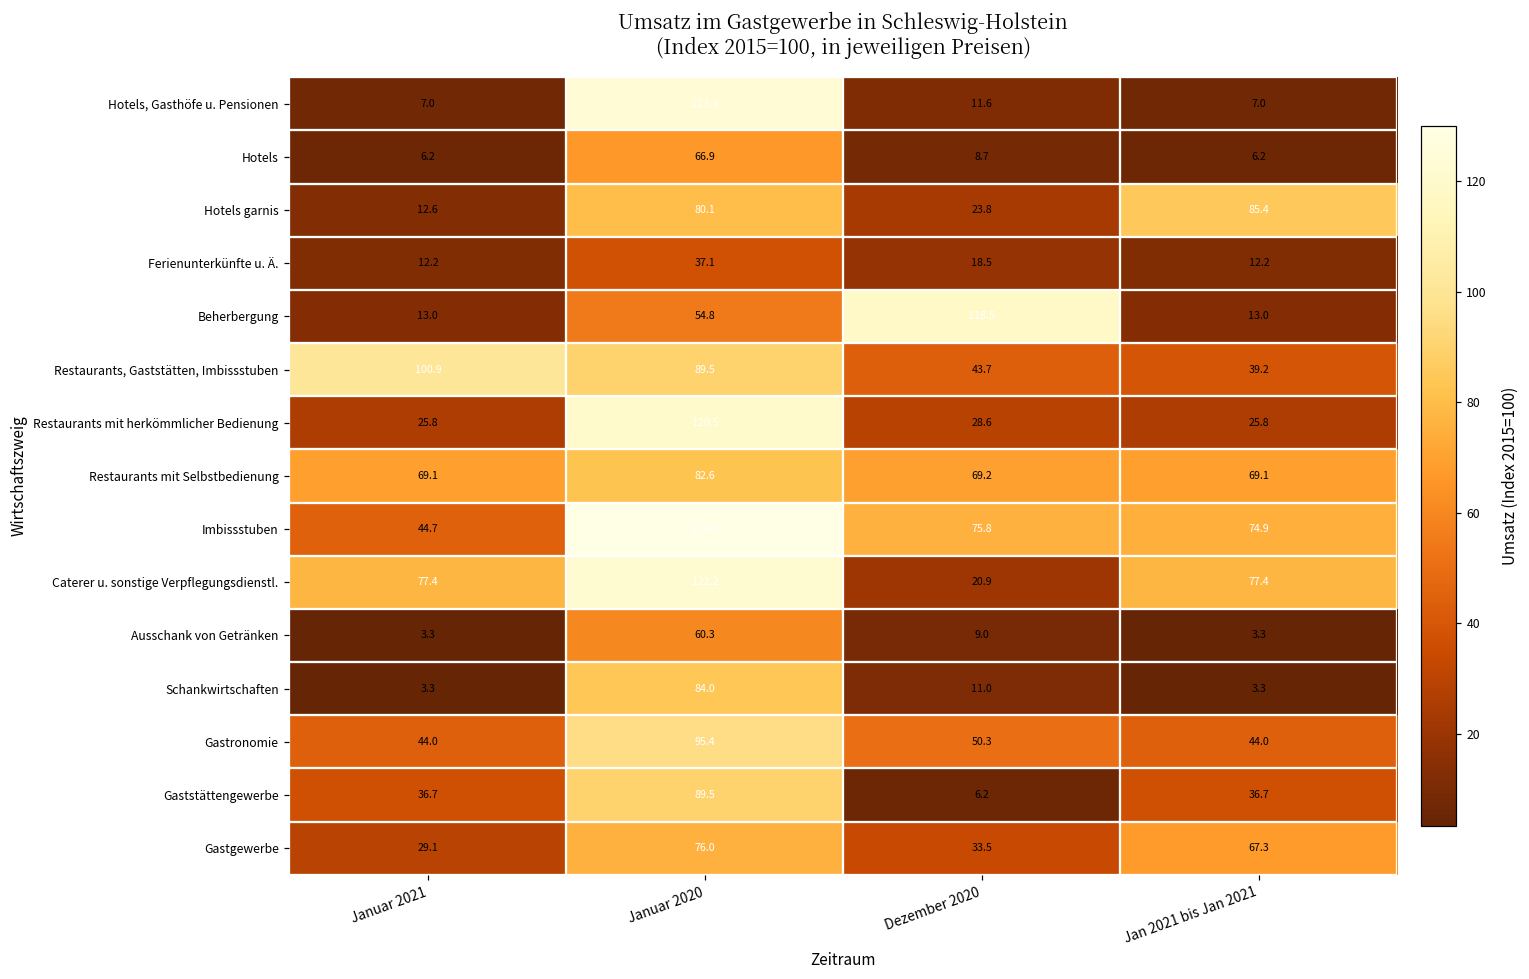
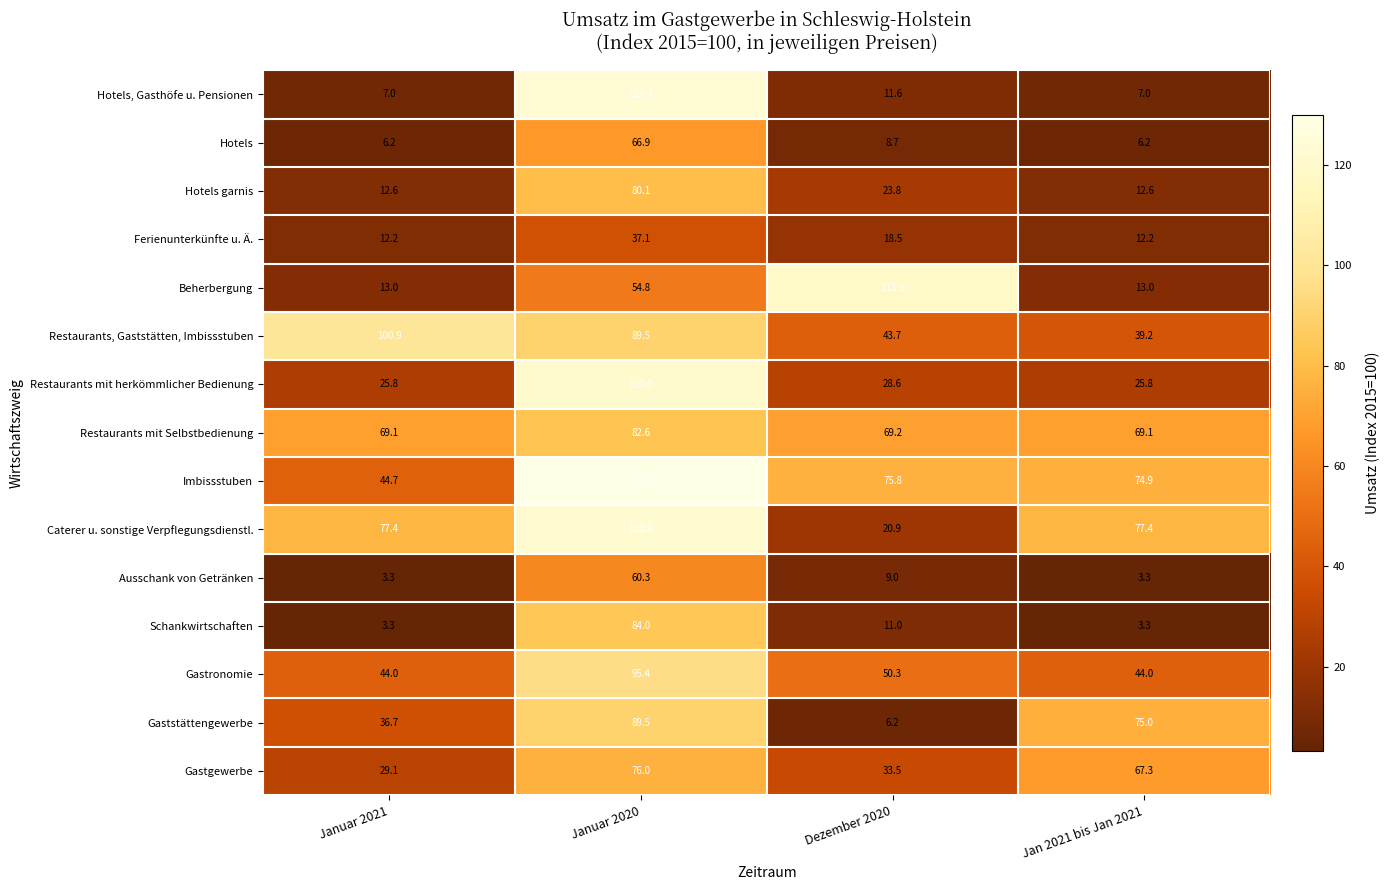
  {
    "Hotels, Gasthöfe u. Pensionen": {
      "Januar 2021": 7.0,
      "Dezember 2020": 11.6,
      "Jan 2021 bis Jan 2021": 7.0
    },
    "Hotels": {
      "Januar 2021": 6.2,
      "Januar 2020": 66.9,
      "Dezember 2020": 8.7,
      "Jan 2021 bis Jan 2021": 6.2
    },
    "Hotels garnis": {
      "Januar 2021": 12.6,
      "Januar 2020": 80.1,
      "Dezember 2020": 23.8,
-     "Jan 2021 bis Jan 2021": 85.4
+     "Jan 2021 bis Jan 2021": 12.6
    },
    "Ferienunterkünfte u. Ä.": {
      "Januar 2021": 12.2,
      "Januar 2020": 37.1,
      "Dezember 2020": 18.5,
      "Jan 2021 bis Jan 2021": 12.2
    },
    "Beherbergung": {
      "Januar 2021": 13.0,
      "Januar 2020": 54.8,
      "Dezember 2020": 118.5,
      "Jan 2021 bis Jan 2021": 13.0
    },
    "Restaurants, Gaststätten, Imbissstuben": {
      "Januar 2021": 100.9,
      "Januar 2020": 89.5,
      "Dezember 2020": 43.7,
      "Jan 2021 bis Jan 2021": 39.2
    },
    "Restaurants mit herkömmlicher Bedienung": {
      "Januar 2021": 25.8,
      "Januar 2020": 120.5,
      "Dezember 2020": 28.6,
      "Jan 2021 bis Jan 2021": 25.8
    },
    "Restaurants mit Selbstbedienung": {
      "Januar 2021": 69.1,
      "Januar 2020": 82.6,
      "Dezember 2020": 69.2,
      "Jan 2021 bis Jan 2021": 69.1
    },
    "Imbissstuben": {
      "Januar 2021": 44.7,
      "Dezember 2020": 75.8,
      "Jan 2021 bis Jan 2021": 74.9
    },
    "Caterer u. sonstige Verpflegungsdienstl.": {
      "Januar 2021": 77.4,
      "Dezember 2020": 20.9,
      "Jan 2021 bis Jan 2021": 77.4
    },
    "Ausschank von Getränken": {
      "Januar 2021": 3.3,
      "Januar 2020": 60.3,
      "Dezember 2020": 9.0,
      "Jan 2021 bis Jan 2021": 3.3
    },
    "Schankwirtschaften": {
      "Januar 2021": 3.3,
      "Januar 2020": 84.0,
      "Dezember 2020": 11.0,
      "Jan 2021 bis Jan 2021": 3.3
    },
    "Gastronomie": {
      "Januar 2021": 44.0,
      "Januar 2020": 95.4,
      "Dezember 2020": 50.3,
      "Jan 2021 bis Jan 2021": 44.0
    },
    "Gaststättengewerbe": {
      "Januar 2021": 36.7,
      "Januar 2020": 89.5,
      "Dezember 2020": 6.2,
-     "Jan 2021 bis Jan 2021": 36.7
+     "Jan 2021 bis Jan 2021": 75.0
    },
    "Gastgewerbe": {
      "Januar 2021": 29.1,
      "Januar 2020": 76.0,
      "Dezember 2020": 33.5,
      "Jan 2021 bis Jan 2021": 67.3
    }
  }
